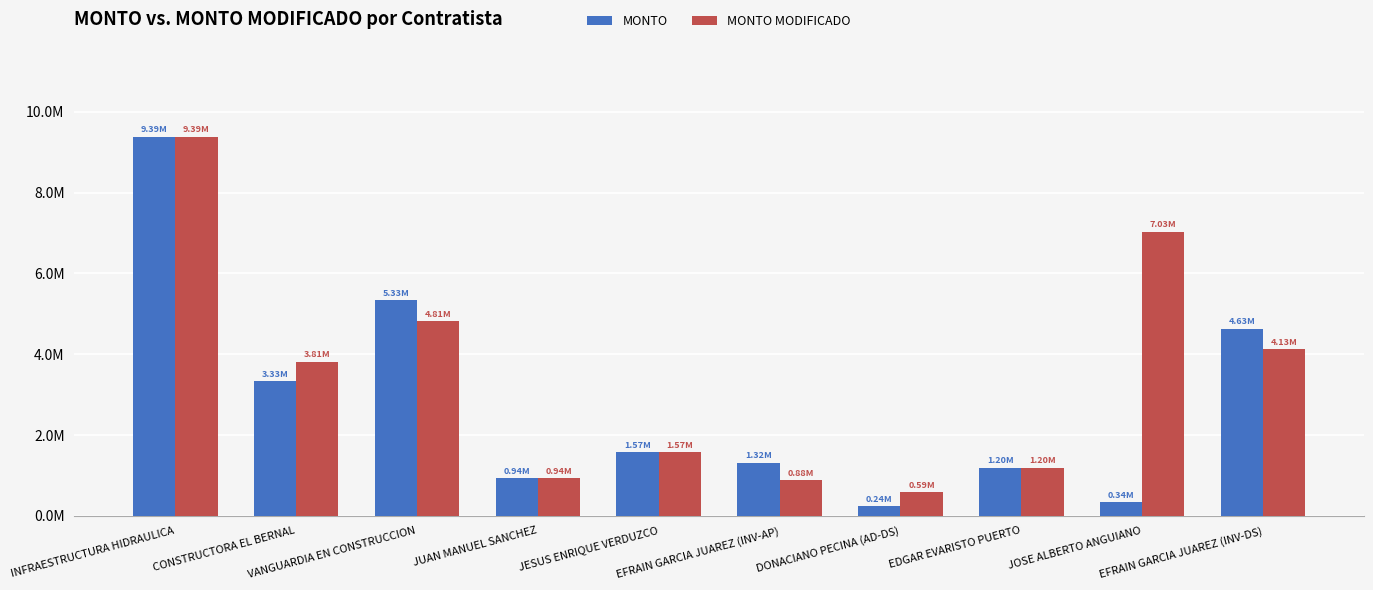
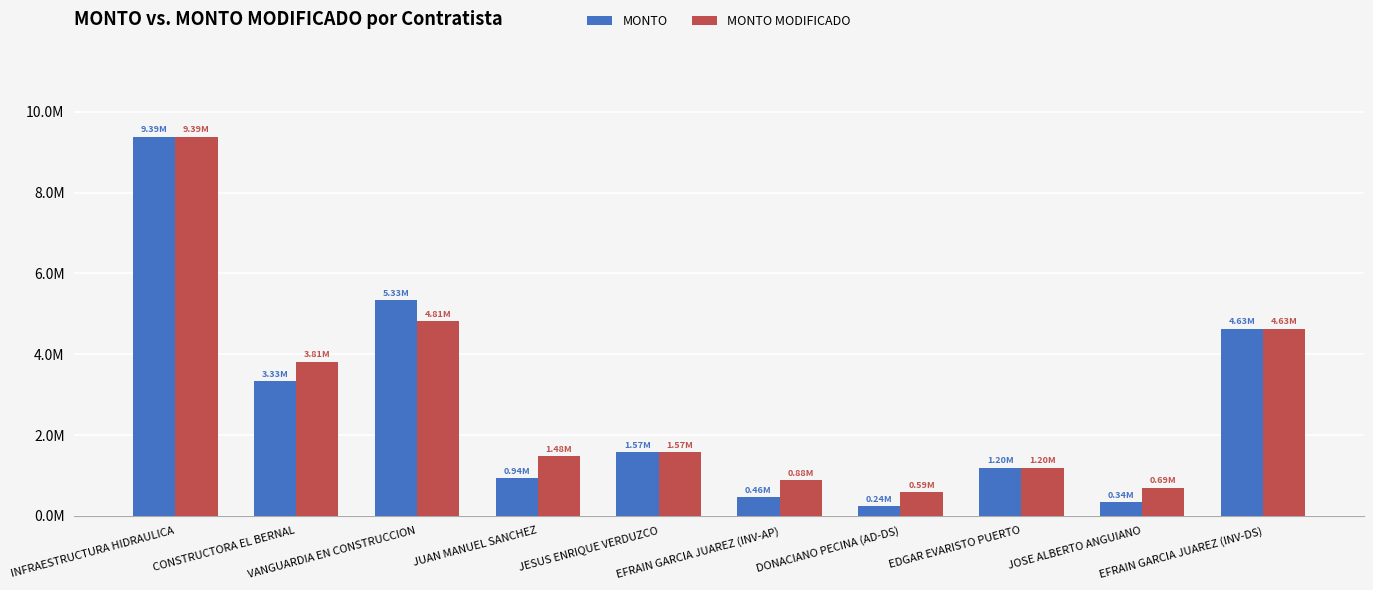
  {
    "MONTO": {
      "INFRAESTRUCTURA HIDRAULICA": "9.39M",
      "CONSTRUCTORA EL BERNAL": "3.33M",
      "VANGUARDIA EN CONSTRUCCION": "5.33M",
      "JUAN MANUEL SANCHEZ": "0.94M",
      "JESUS ENRIQUE VERDUZCO": "1.57M",
-     "EFRAIN GARCIA JUAREZ (INV-AP)": "1.32M",
+     "EFRAIN GARCIA JUAREZ (INV-AP)": "0.46M",
      "DONACIANO PECINA (AD-DS)": "0.24M",
      "EDGAR EVARISTO PUERTO": "1.20M",
      "JOSE ALBERTO ANGUIANO": "0.34M",
      "EFRAIN GARCIA JUAREZ (INV-DS)": "4.63M"
    },
    "MONTO MODIFICADO": {
      "INFRAESTRUCTURA HIDRAULICA": "9.39M",
      "CONSTRUCTORA EL BERNAL": "3.81M",
      "VANGUARDIA EN CONSTRUCCION": "4.81M",
-     "JUAN MANUEL SANCHEZ": "0.94M",
+     "JUAN MANUEL SANCHEZ": "1.48M",
      "JESUS ENRIQUE VERDUZCO": "1.57M",
      "EFRAIN GARCIA JUAREZ (INV-AP)": "0.88M",
      "DONACIANO PECINA (AD-DS)": "0.59M",
      "EDGAR EVARISTO PUERTO": "1.20M",
-     "JOSE ALBERTO ANGUIANO": "7.03M",
-     "EFRAIN GARCIA JUAREZ (INV-DS)": "4.13M"
+     "JOSE ALBERTO ANGUIANO": "0.69M",
+     "EFRAIN GARCIA JUAREZ (INV-DS)": "4.63M"
    }
  }
